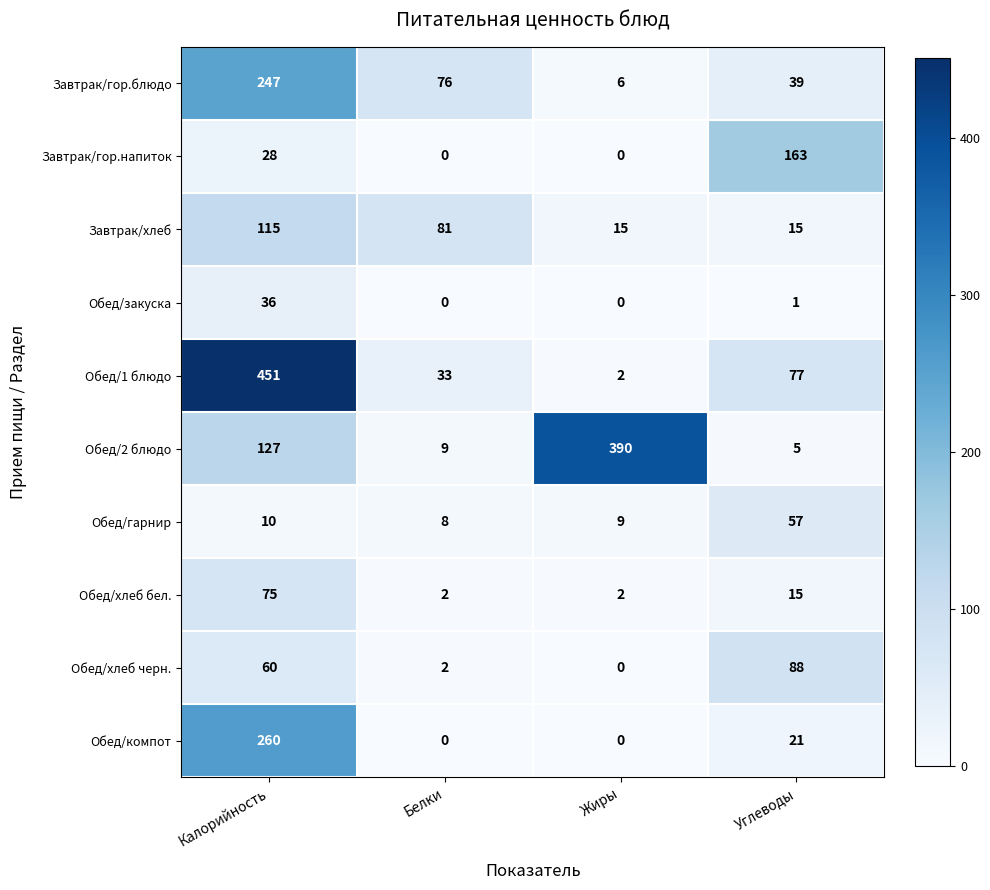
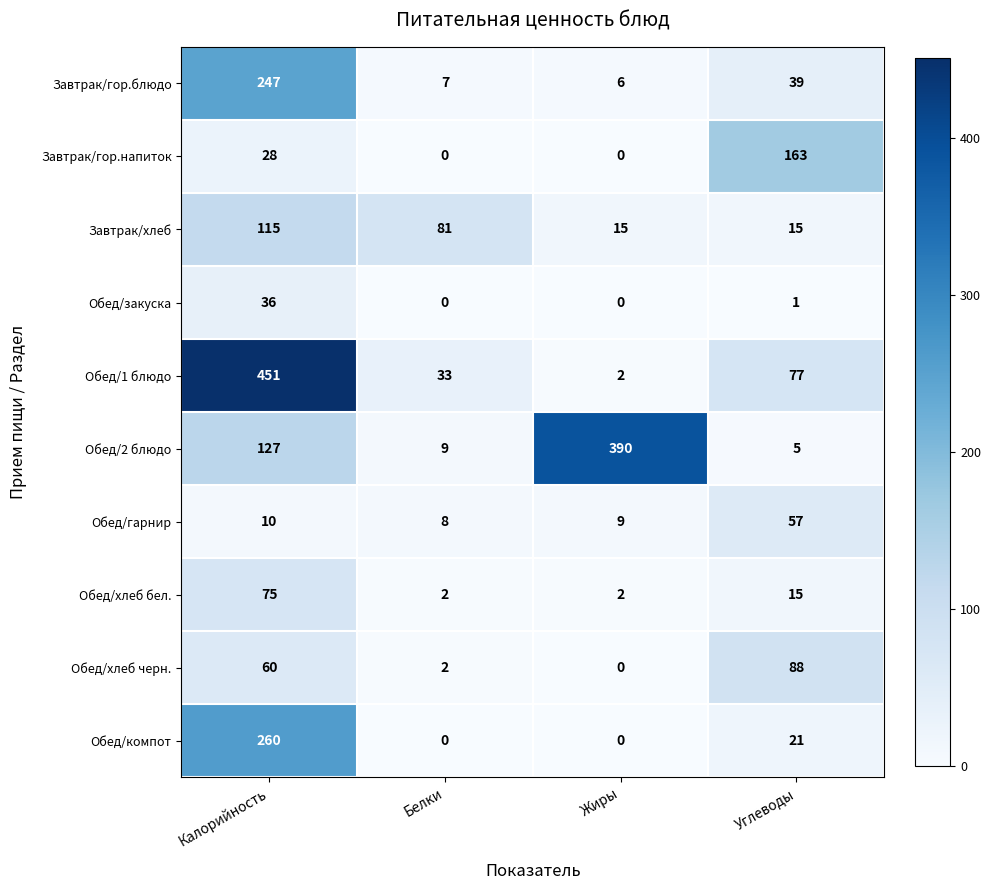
  {
    "Завтрак/гор.блюдо": {
      "Калорийность": 247,
-     "Белки": 76,
+     "Белки": 7,
      "Жиры": 6,
      "Углеводы": 39
    },
    "Завтрак/гор.напиток": {
      "Калорийность": 28,
      "Белки": 0,
      "Жиры": 0,
      "Углеводы": 163
    },
    "Завтрак/хлеб": {
      "Калорийность": 115,
      "Белки": 81,
      "Жиры": 15,
      "Углеводы": 15
    },
    "Обед/закуска": {
      "Калорийность": 36,
      "Белки": 0,
      "Жиры": 0,
      "Углеводы": 1
    },
    "Обед/1 блюдо": {
      "Калорийность": 451,
      "Белки": 33,
      "Жиры": 2,
      "Углеводы": 77
    },
    "Обед/2 блюдо": {
      "Калорийность": 127,
      "Белки": 9,
      "Жиры": 390,
      "Углеводы": 5
    },
    "Обед/гарнир": {
      "Калорийность": 10,
      "Белки": 8,
      "Жиры": 9,
      "Углеводы": 57
    },
    "Обед/хлеб бел.": {
      "Калорийность": 75,
      "Белки": 2,
      "Жиры": 2,
      "Углеводы": 15
    },
    "Обед/хлеб черн.": {
      "Калорийность": 60,
      "Белки": 2,
      "Жиры": 0,
      "Углеводы": 88
    },
    "Обед/компот": {
      "Калорийность": 260,
      "Белки": 0,
      "Жиры": 0,
      "Углеводы": 21
    }
  }
